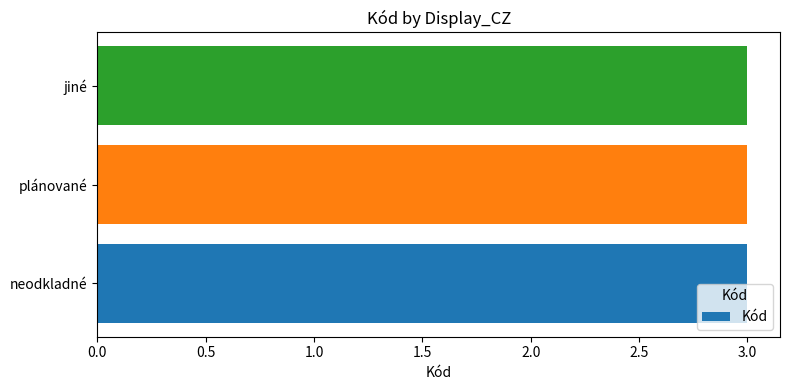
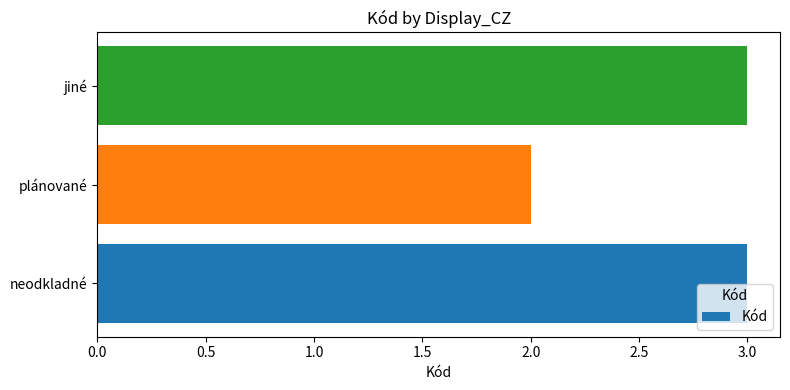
  {
    "jiné": 3,
-   "plánované": 3,
+   "plánované": 2,
    "neodkladné": 3
  }
